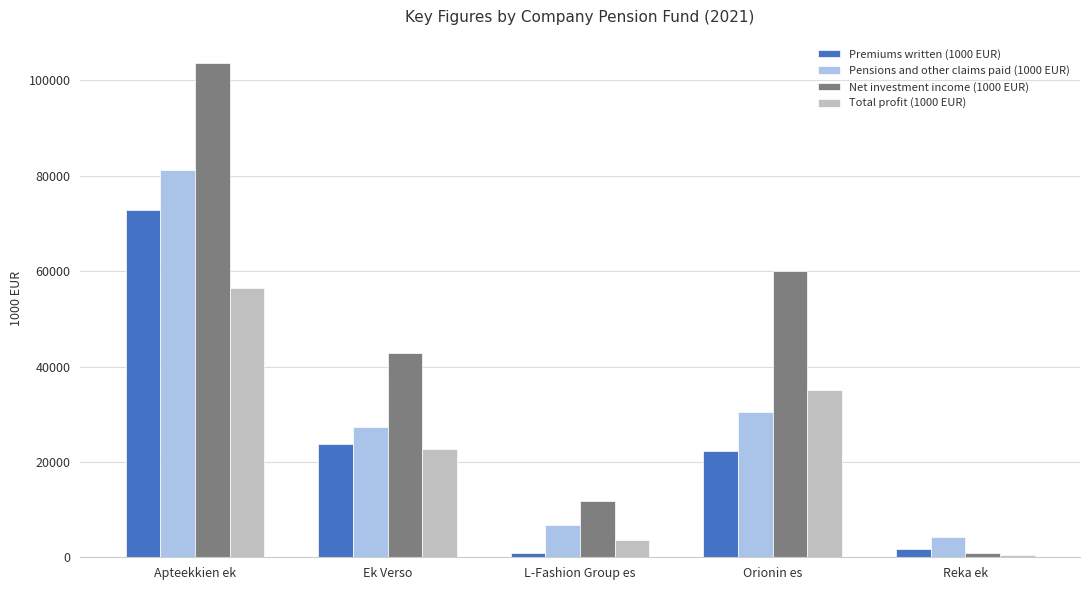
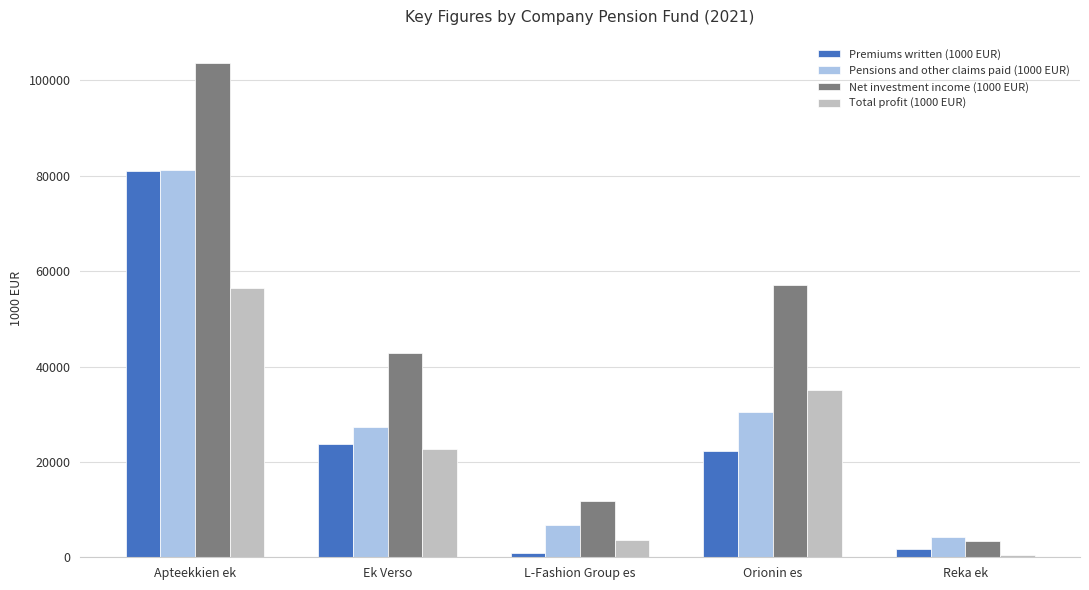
  {
    "Premiums written (1000 EUR)": {
-     "Apteekkien ek": 73000,
+     "Apteekkien ek": 81000,
      "Ek Verso": 24000,
      "L-Fashion Group es": 1000,
      "Orionin es": 22000,
      "Reka ek": 2000
    },
    "Net investment income (1000 EUR)": {
      "Apteekkien ek": 104000,
      "Ek Verso": 43000,
      "L-Fashion Group es": 12000,
-     "Orionin es": 60000,
-     "Reka ek": 1000
+     "Orionin es": 57000,
+     "Reka ek": 3000
    }
  }
